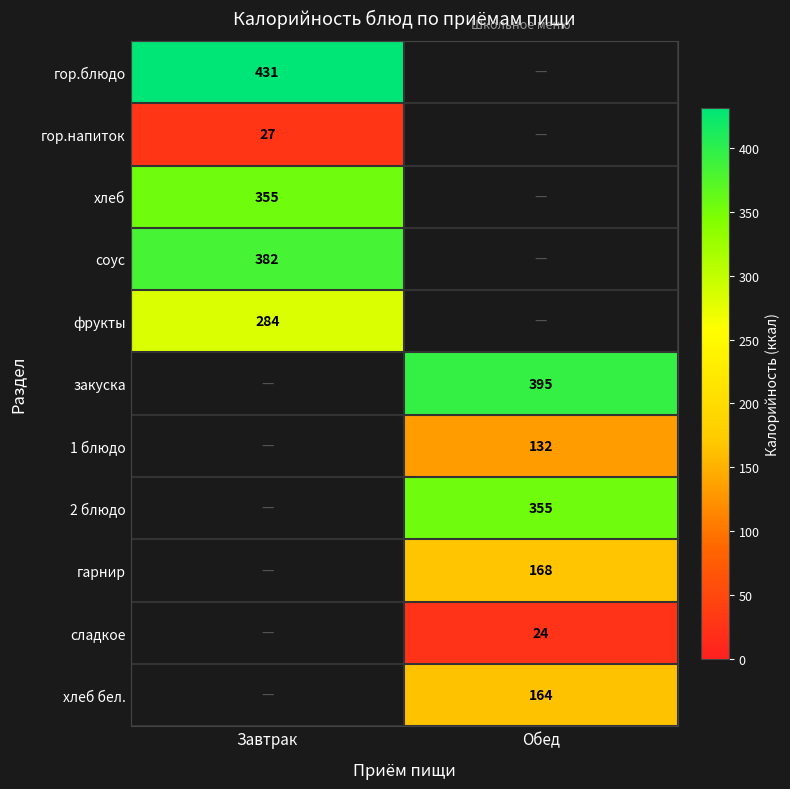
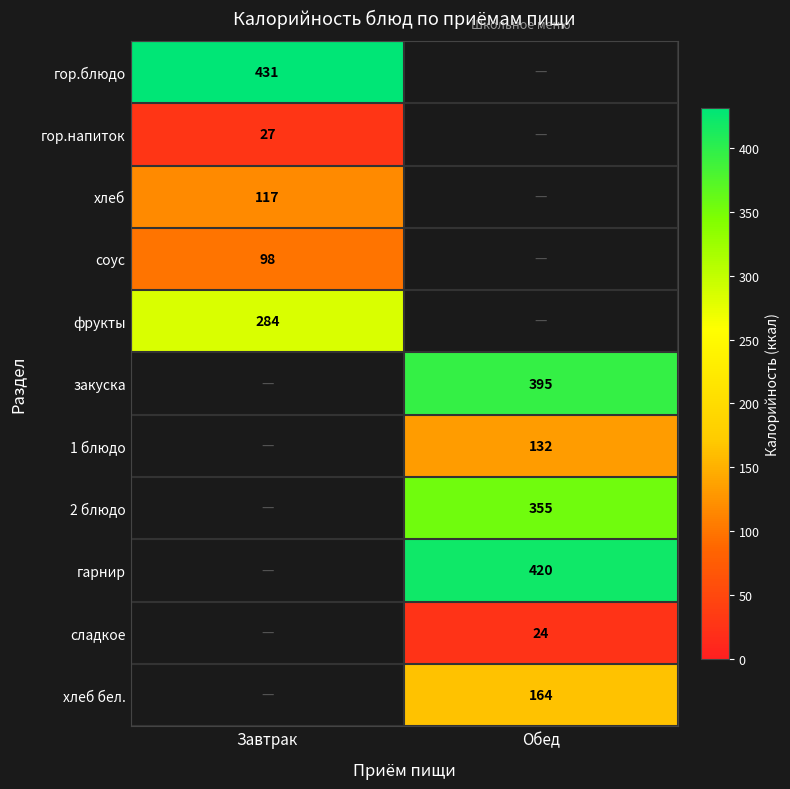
  {
    "гор.блюдо": {
      "Завтрак": 431
    },
    "гор.напиток": {
      "Завтрак": 27
    },
    "хлеб": {
-     "Завтрак": 355
+     "Завтрак": 117
    },
    "соус": {
-     "Завтрак": 382
+     "Завтрак": 98
    },
    "фрукты": {
      "Завтрак": 284
    },
    "закуска": {
      "Обед": 395
    },
    "1 блюдо": {
      "Обед": 132
    },
    "2 блюдо": {
      "Обед": 355
    },
    "гарнир": {
-     "Обед": 168
+     "Обед": 420
    },
    "сладкое": {
      "Обед": 24
    },
    "хлеб бел.": {
      "Обед": 164
    }
  }
